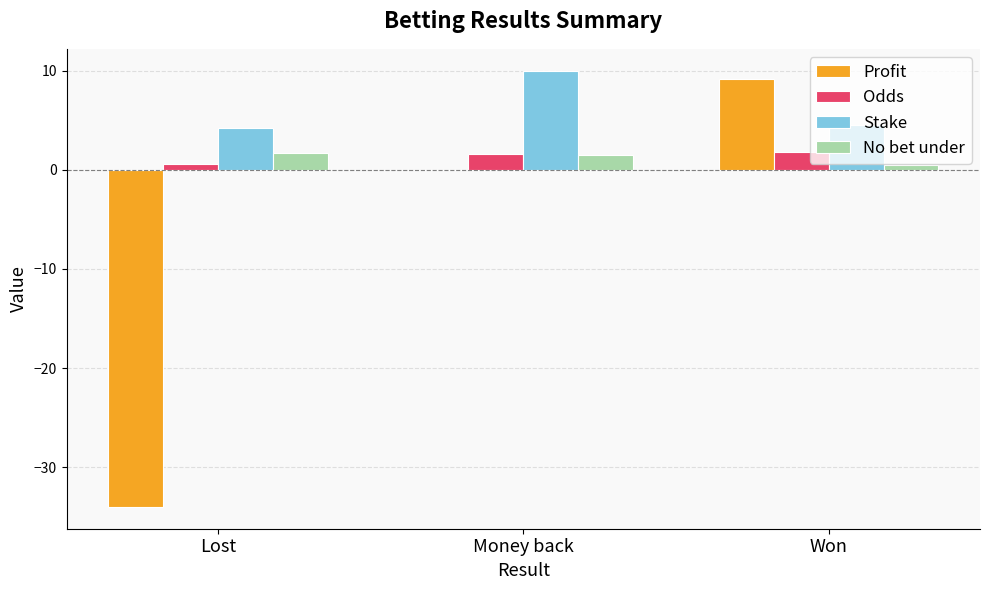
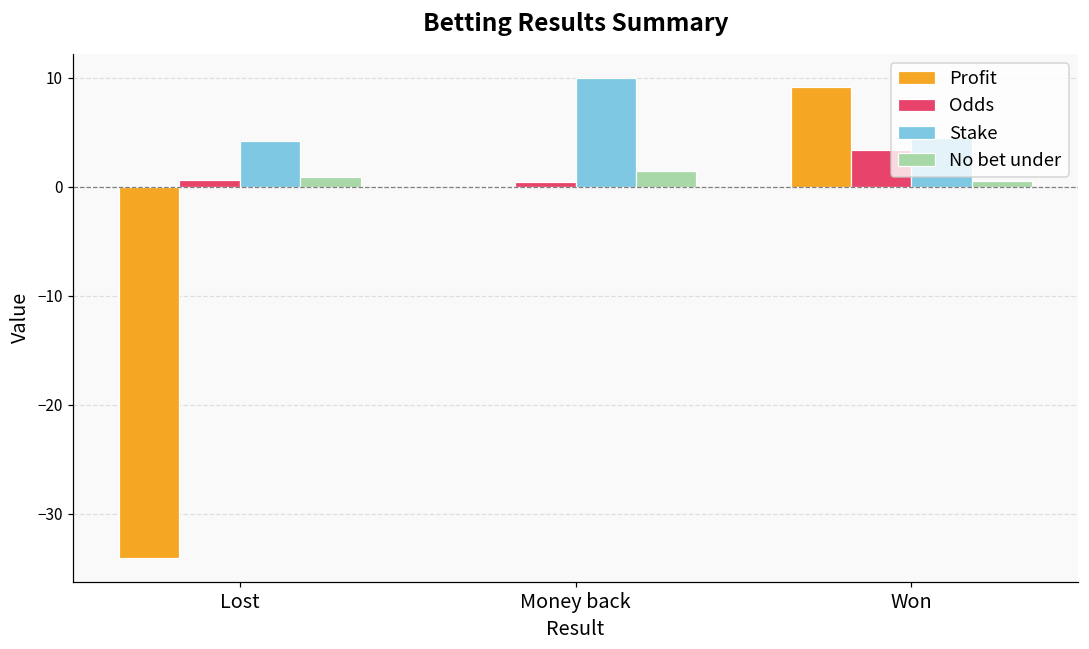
  {
    "Profit": {
      "Lost": -34,
      "Money back": 0,
      "Won": 9
    },
    "Odds": {
      "Lost": 1,
-     "Money back": 2,
-     "Won": 2
+     "Money back": 0,
+     "Won": 3
    },
    "Stake": {
      "Lost": 4,
      "Money back": 10
    },
    "No bet under": {
-     "Lost": 2,
+     "Lost": 1,
      "Money back": 1,
      "Won": 0
    }
  }
